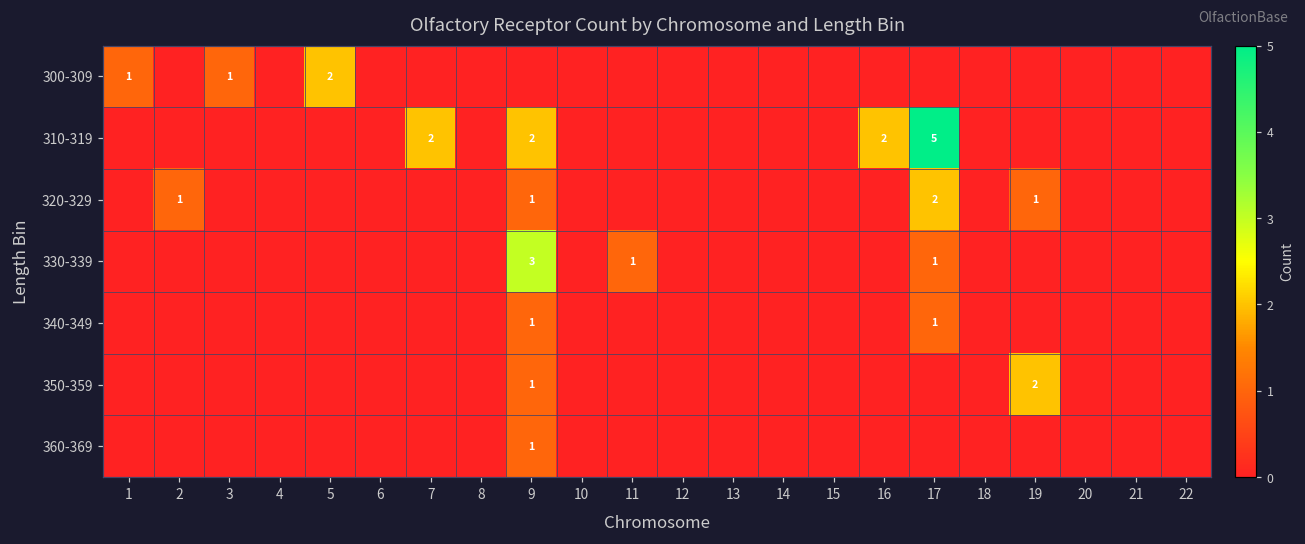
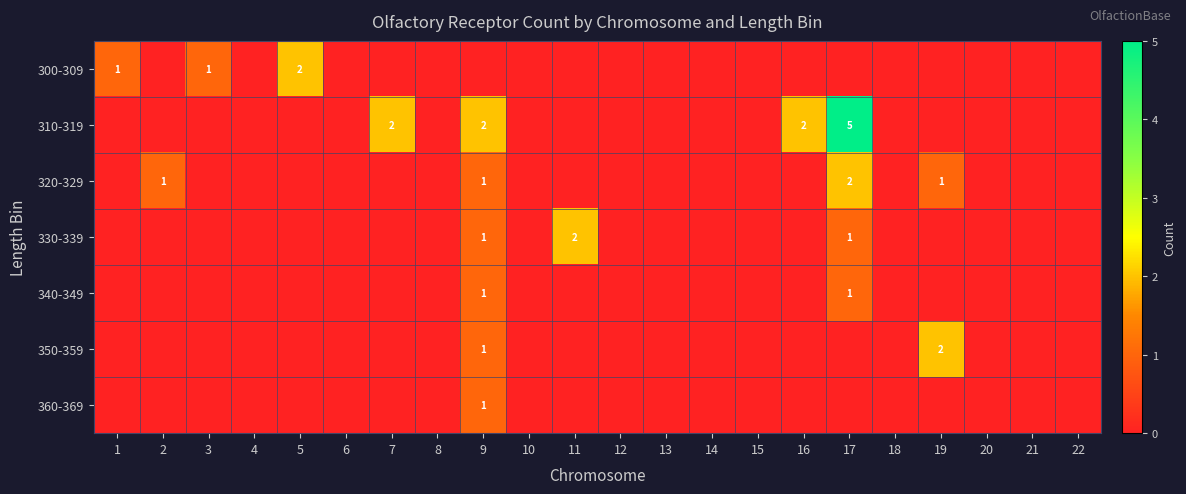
  {
    "300-309": {
      "1": 1,
      "3": 1,
      "5": 2
    },
    "310-319": {
      "7": 2,
      "9": 2,
      "16": 2,
      "17": 5
    },
    "320-329": {
      "2": 1,
      "9": 1,
      "17": 2,
      "19": 1
    },
    "330-339": {
-     "9": 3,
-     "11": 1,
+     "9": 1,
+     "11": 2,
      "17": 1
    },
    "340-349": {
      "9": 1,
      "17": 1
    },
    "350-359": {
      "9": 1,
      "19": 2
    },
    "360-369": {
      "9": 1
    }
  }
